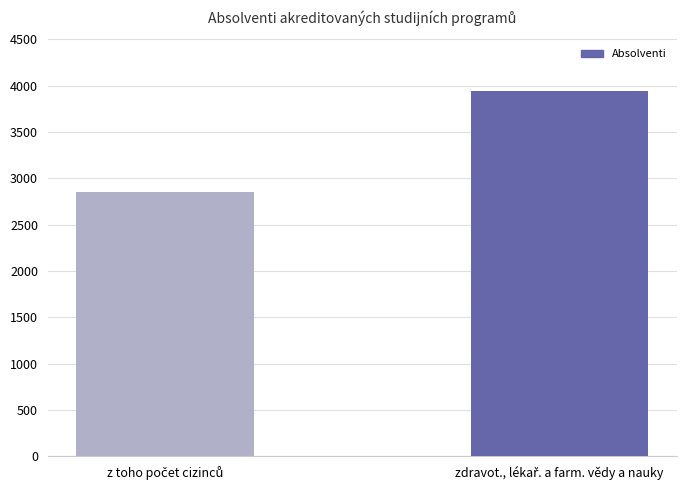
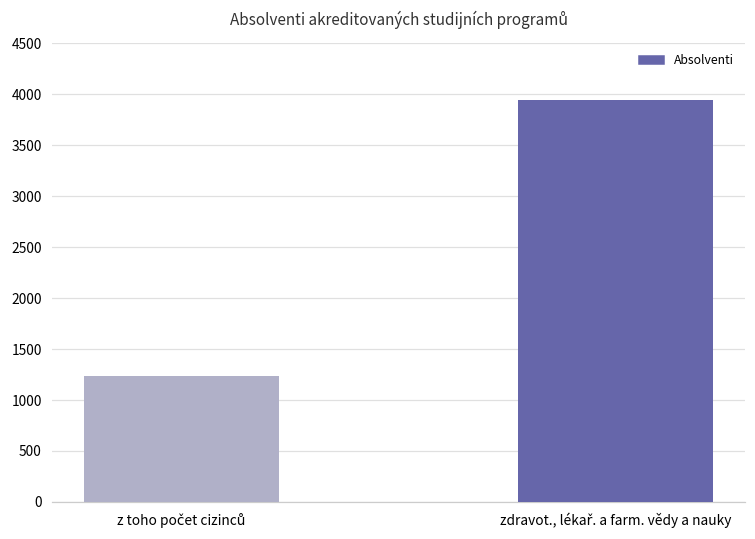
  {
-   "z toho počet cizinců": 2800,
+   "z toho počet cizinců": 1200,
    "zdravot., lékař. a farm. vědy a nauky": 3900
  }
